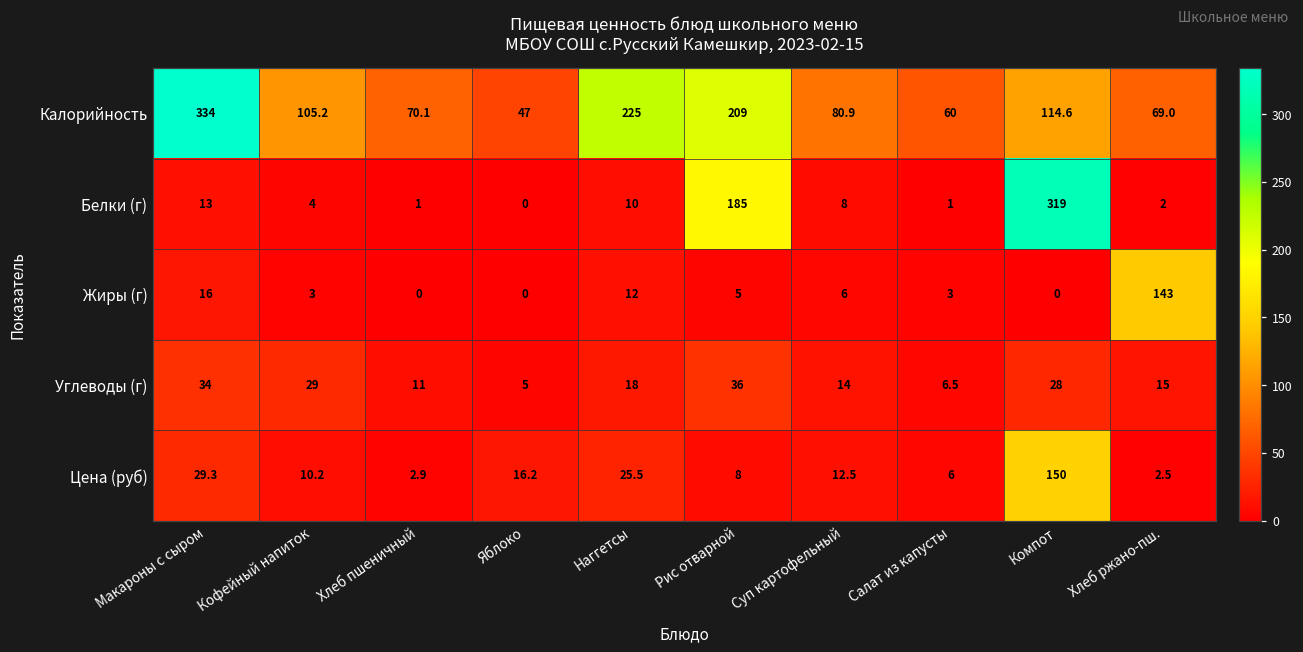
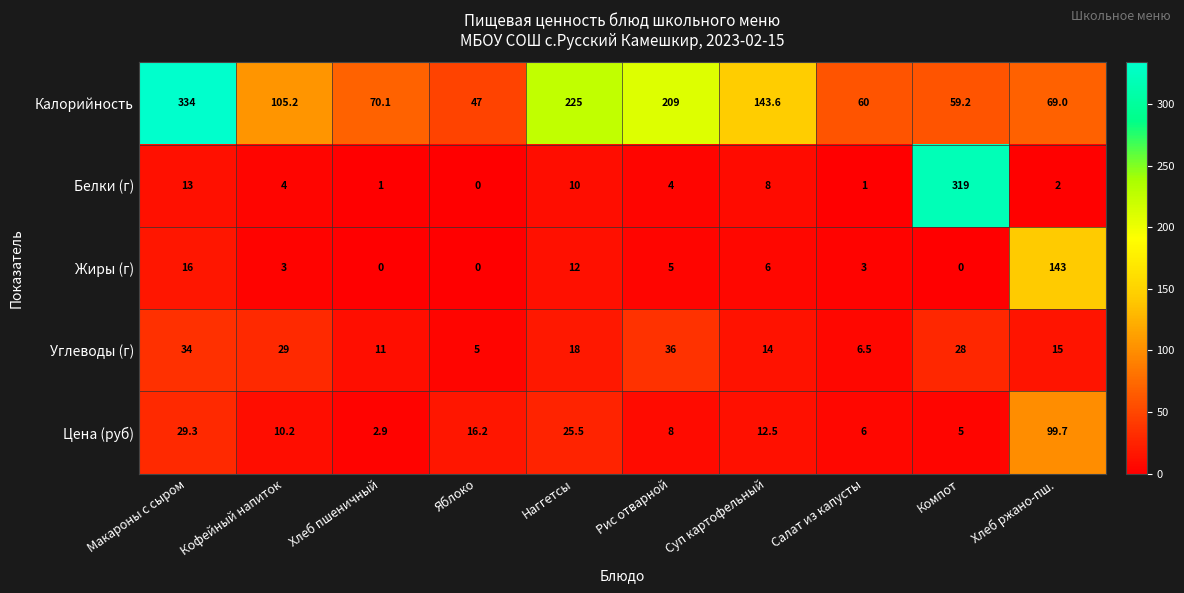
  {
    "Калорийность": {
      "Макароны с сыром": 334,
      "Кофейный напиток": 105.2,
      "Хлеб пшеничный": 70.1,
      "Яблоко": 47,
      "Наггетсы": 225,
      "Рис отварной": 209,
-     "Суп картофельный": 80.9,
+     "Суп картофельный": 143.6,
      "Салат из капусты": 60,
-     "Компот": 114.6,
+     "Компот": 59.2,
      "Хлеб ржано-пш.": 69.0
    },
    "Белки (г)": {
      "Макароны с сыром": 13,
      "Кофейный напиток": 4,
      "Хлеб пшеничный": 1,
      "Яблоко": 0,
      "Наггетсы": 10,
-     "Рис отварной": 185,
+     "Рис отварной": 4,
      "Суп картофельный": 8,
      "Салат из капусты": 1,
      "Компот": 319,
      "Хлеб ржано-пш.": 2
    },
    "Жиры (г)": {
      "Макароны с сыром": 16,
      "Кофейный напиток": 3,
      "Хлеб пшеничный": 0,
      "Яблоко": 0,
      "Наггетсы": 12,
      "Рис отварной": 5,
      "Суп картофельный": 6,
      "Салат из капусты": 3,
      "Компот": 0,
      "Хлеб ржано-пш.": 143
    },
    "Углеводы (г)": {
      "Макароны с сыром": 34,
      "Кофейный напиток": 29,
      "Хлеб пшеничный": 11,
      "Яблоко": 5,
      "Наггетсы": 18,
      "Рис отварной": 36,
      "Суп картофельный": 14,
      "Салат из капусты": 6.5,
      "Компот": 28,
      "Хлеб ржано-пш.": 15
    },
    "Цена (руб)": {
      "Макароны с сыром": 29.3,
      "Кофейный напиток": 10.2,
      "Хлеб пшеничный": 2.9,
      "Яблоко": 16.2,
      "Наггетсы": 25.5,
      "Рис отварной": 8,
      "Суп картофельный": 12.5,
      "Салат из капусты": 6,
-     "Компот": 150,
-     "Хлеб ржано-пш.": 2.5
+     "Компот": 5,
+     "Хлеб ржано-пш.": 99.7
    }
  }
